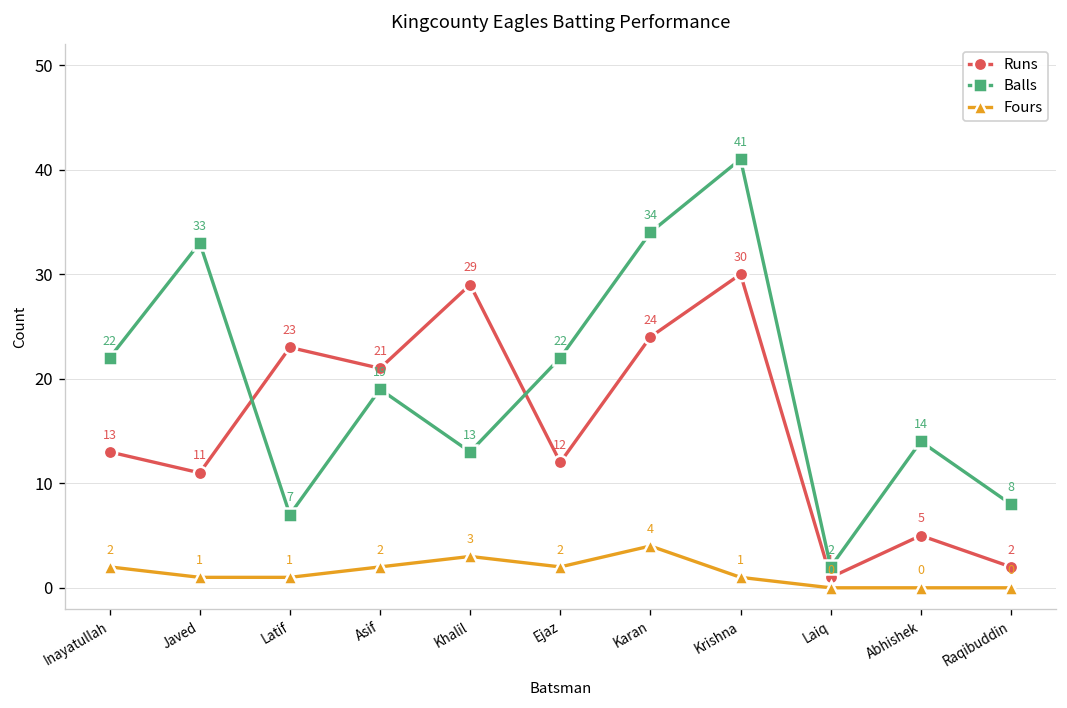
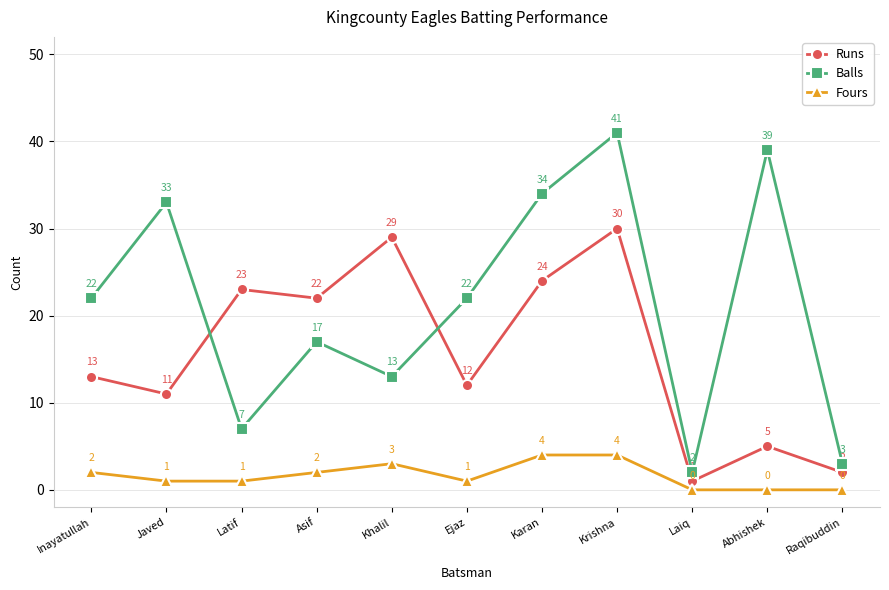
  {
    "Runs": {
      "Inayatullah": 13,
      "Javed": 11,
      "Latif": 23,
-     "Asif": 21,
+     "Asif": 22,
      "Khalil": 29,
      "Ejaz": 12,
      "Karan": 24,
      "Krishna": 30,
      "Abhishek": 5,
      "Raqibuddin": 2
    },
    "Balls": {
      "Inayatullah": 22,
      "Javed": 33,
      "Latif": 7,
-     "Asif": 19,
+     "Asif": 17,
      "Khalil": 13,
      "Ejaz": 22,
      "Karan": 34,
      "Krishna": 41,
      "Laiq": 2,
-     "Abhishek": 14,
-     "Raqibuddin": 8
+     "Abhishek": 39,
+     "Raqibuddin": 3
    },
    "Fours": {
      "Inayatullah": 2,
      "Javed": 1,
      "Latif": 1,
      "Asif": 2,
      "Khalil": 3,
-     "Ejaz": 2,
+     "Ejaz": 1,
      "Karan": 4,
-     "Krishna": 1,
+     "Krishna": 4,
      "Abhishek": 0
    }
  }
